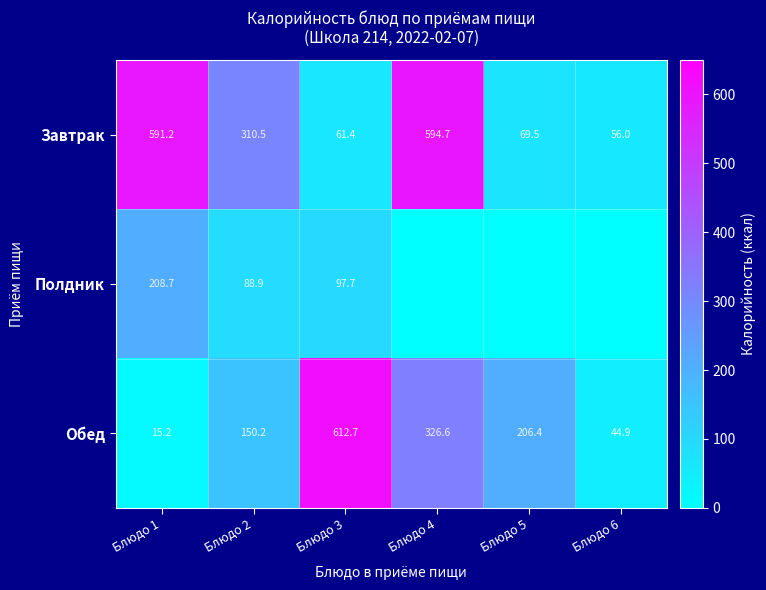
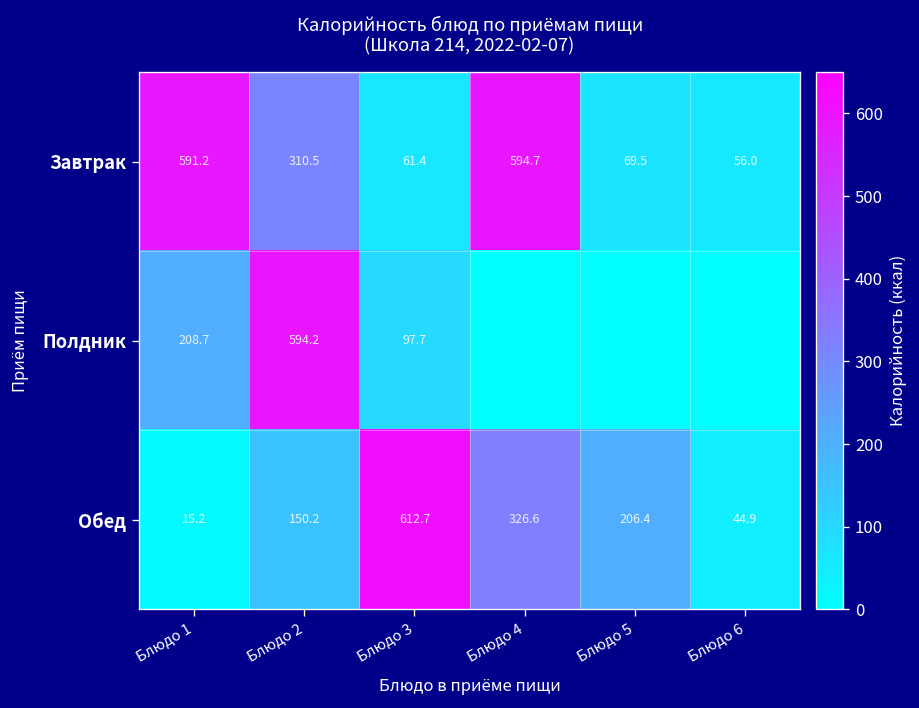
  {
    "Завтрак": {
      "Блюдо 1": 591.2,
      "Блюдо 2": 310.5,
      "Блюдо 3": 61.4,
      "Блюдо 4": 594.7,
      "Блюдо 5": 69.5,
      "Блюдо 6": 56.0
    },
    "Полдник": {
      "Блюдо 1": 208.7,
-     "Блюдо 2": 88.9,
+     "Блюдо 2": 594.2,
      "Блюдо 3": 97.7
    },
    "Обед": {
      "Блюдо 1": 15.2,
      "Блюдо 2": 150.2,
      "Блюдо 3": 612.7,
      "Блюдо 4": 326.6,
      "Блюдо 5": 206.4,
      "Блюдо 6": 44.9
    }
  }
